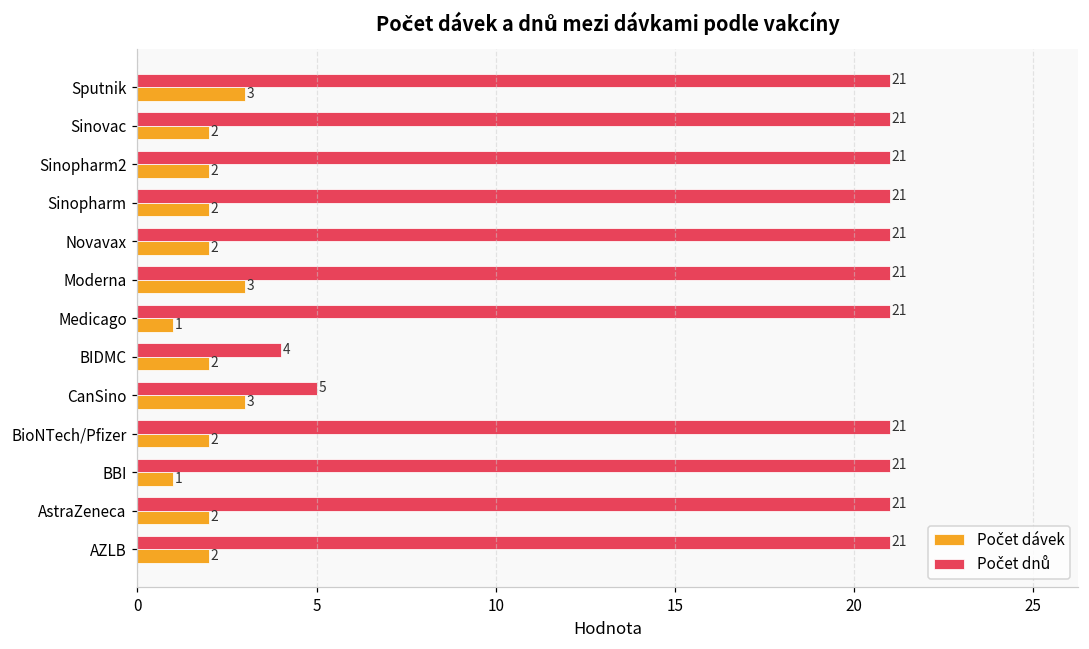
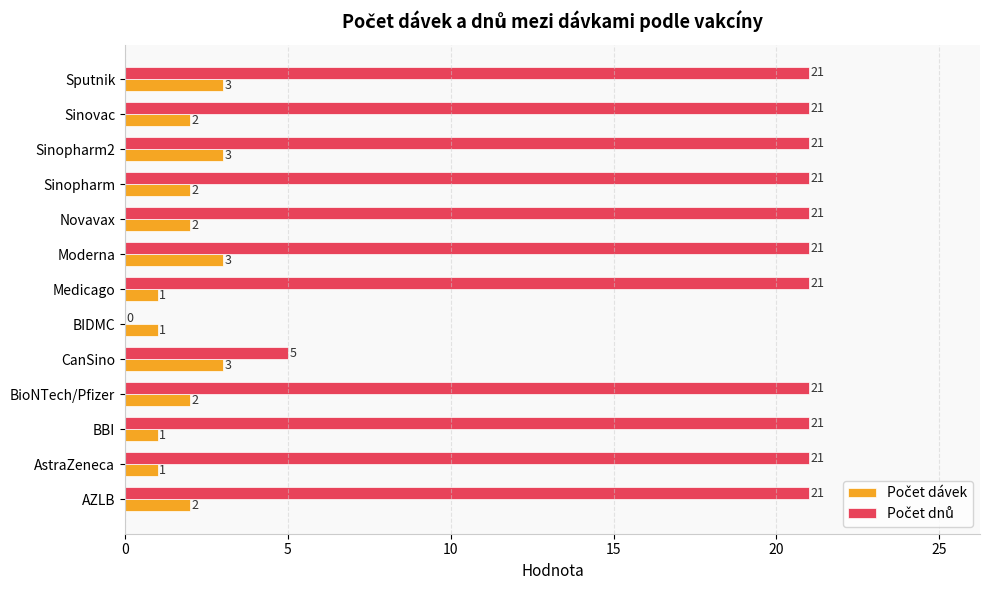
  {
    "Počet dávek": {
      "Sputnik": 3,
      "Sinovac": 2,
-     "Sinopharm2": 2,
+     "Sinopharm2": 3,
      "Sinopharm": 2,
      "Novavax": 2,
      "Moderna": 3,
      "Medicago": 1,
-     "BIDMC": 2,
+     "BIDMC": 1,
      "CanSino": 3,
      "BioNTech/Pfizer": 2,
      "BBI": 1,
-     "AstraZeneca": 2,
+     "AstraZeneca": 1,
      "AZLB": 2
    },
    "Počet dnů": {
      "Sputnik": 21,
      "Sinovac": 21,
      "Sinopharm2": 21,
      "Sinopharm": 21,
      "Novavax": 21,
      "Moderna": 21,
      "Medicago": 21,
-     "BIDMC": 4,
+     "BIDMC": 0,
      "CanSino": 5,
      "BioNTech/Pfizer": 21,
      "BBI": 21,
      "AstraZeneca": 21,
      "AZLB": 21
    }
  }
